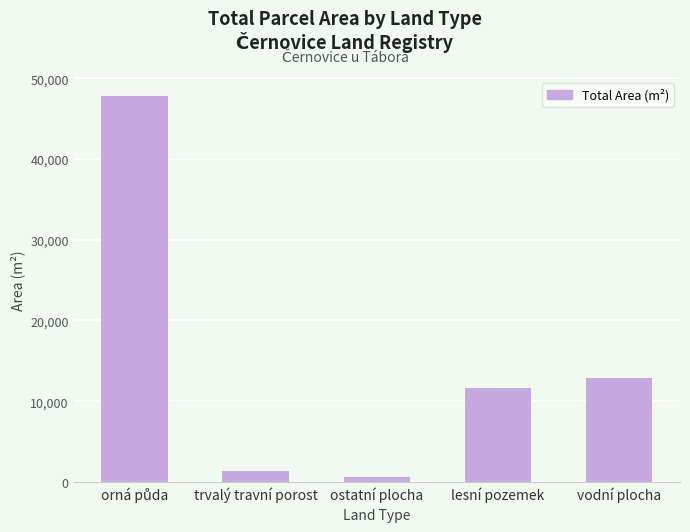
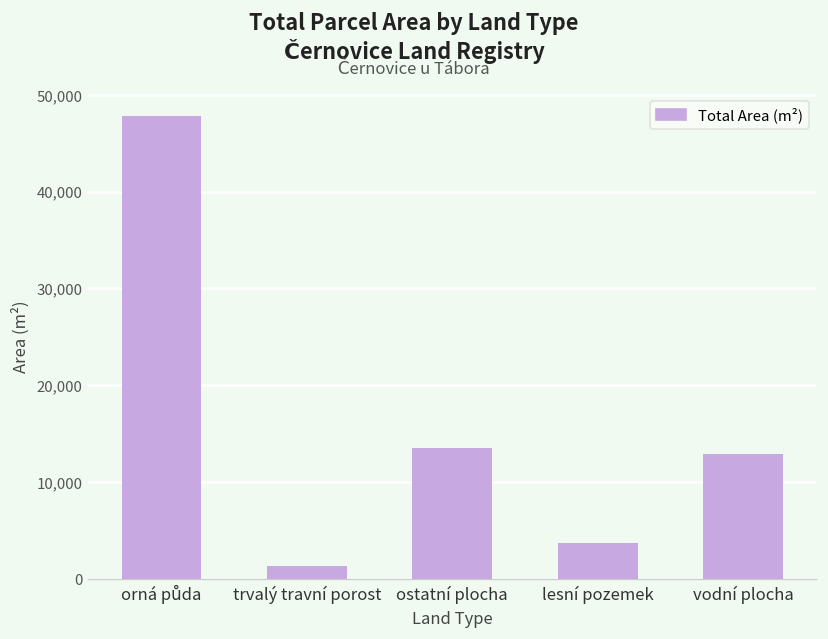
  {
    "orná půda": "48,000",
    "trvalý travní porost": "1,000",
-   "ostatní plocha": "1,000",
-   "lesní pozemek": "12,000",
+   "ostatní plocha": "14,000",
+   "lesní pozemek": "4,000",
    "vodní plocha": "13,000"
  }
